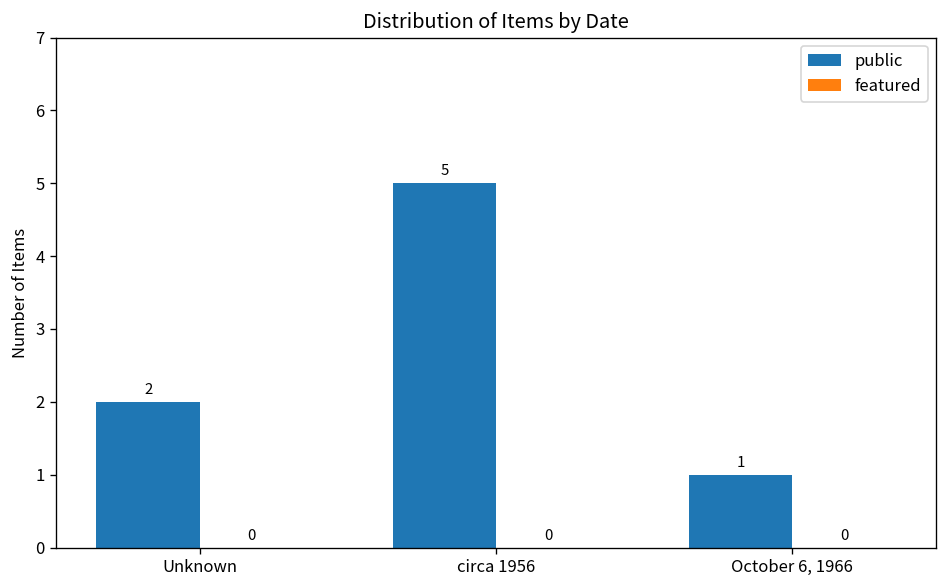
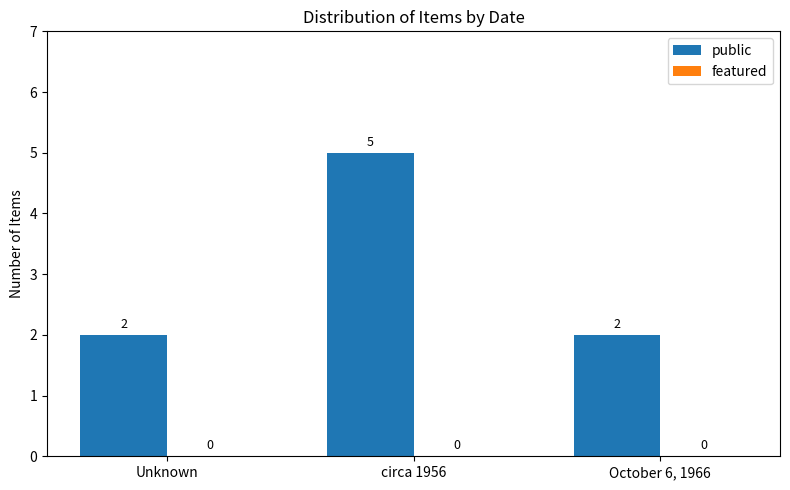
  {
    "public": {
      "Unknown": 2,
      "circa 1956": 5,
-     "October 6, 1966": 1
+     "October 6, 1966": 2
    },
    "featured": {
      "Unknown": 0,
      "circa 1956": 0,
      "October 6, 1966": 0
    }
  }
